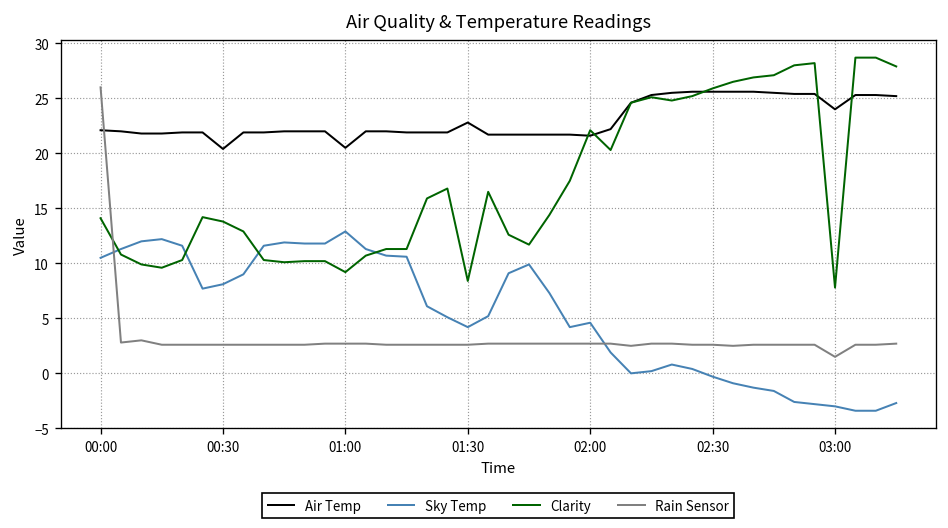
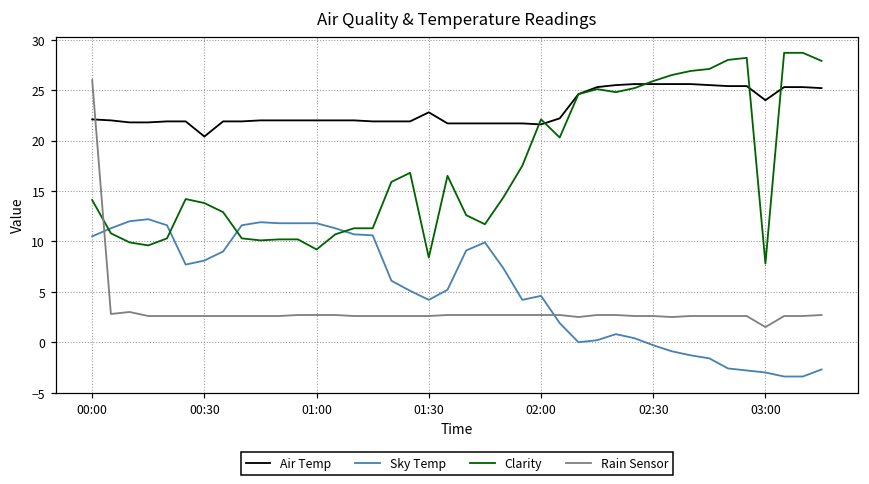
  {
    "Air Temp": {
      "00:00": 22,
      "00:30": 20,
-     "01:00": 21,
+     "01:00": 22,
      "01:30": 23,
      "02:00": 22,
      "02:30": 26,
      "03:00": 24
    },
    "Sky Temp": {
      "00:00": 11,
      "00:30": 8,
-     "01:00": 13,
+     "01:00": 12,
      "01:30": 4,
      "02:00": 5,
      "02:30": 0,
      "03:00": -3
    },
    "Clarity": {
      "00:00": 14,
      "00:30": 14,
      "01:00": 9,
      "01:30": 8,
      "02:00": 22,
      "02:30": 26,
      "03:00": 8
    },
    "Rain Sensor": {
      "00:00": 26,
      "00:30": 3,
      "01:00": 3,
      "01:30": 3,
      "02:00": 3,
      "02:30": 3,
      "03:00": 2
    }
  }
